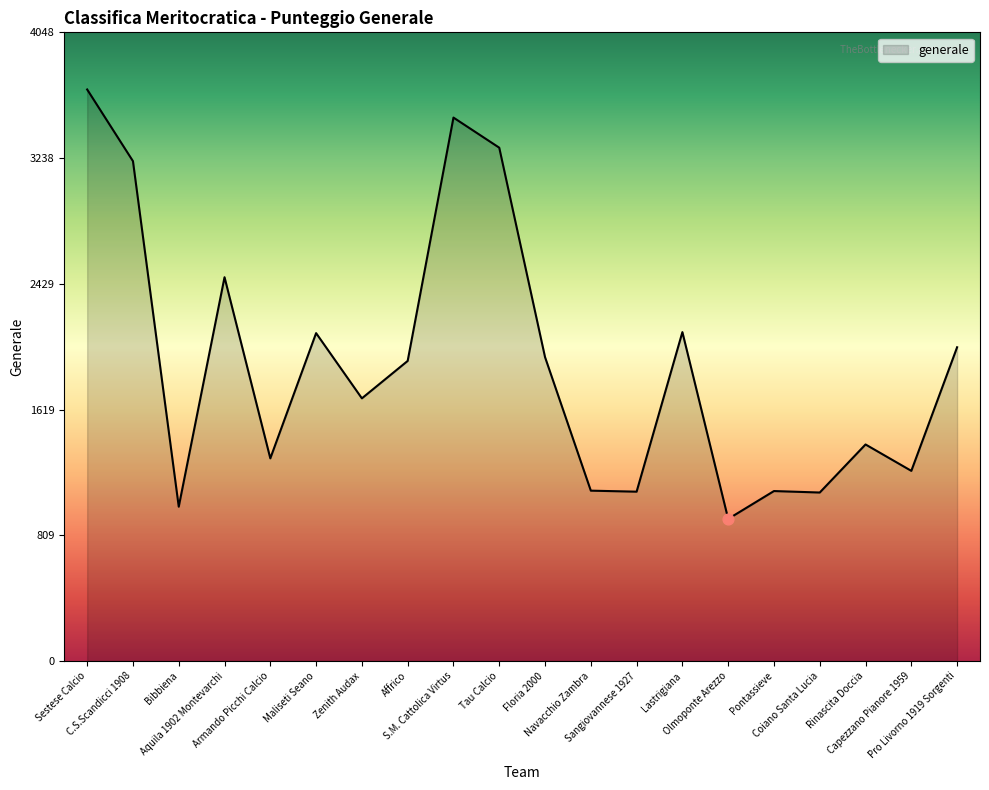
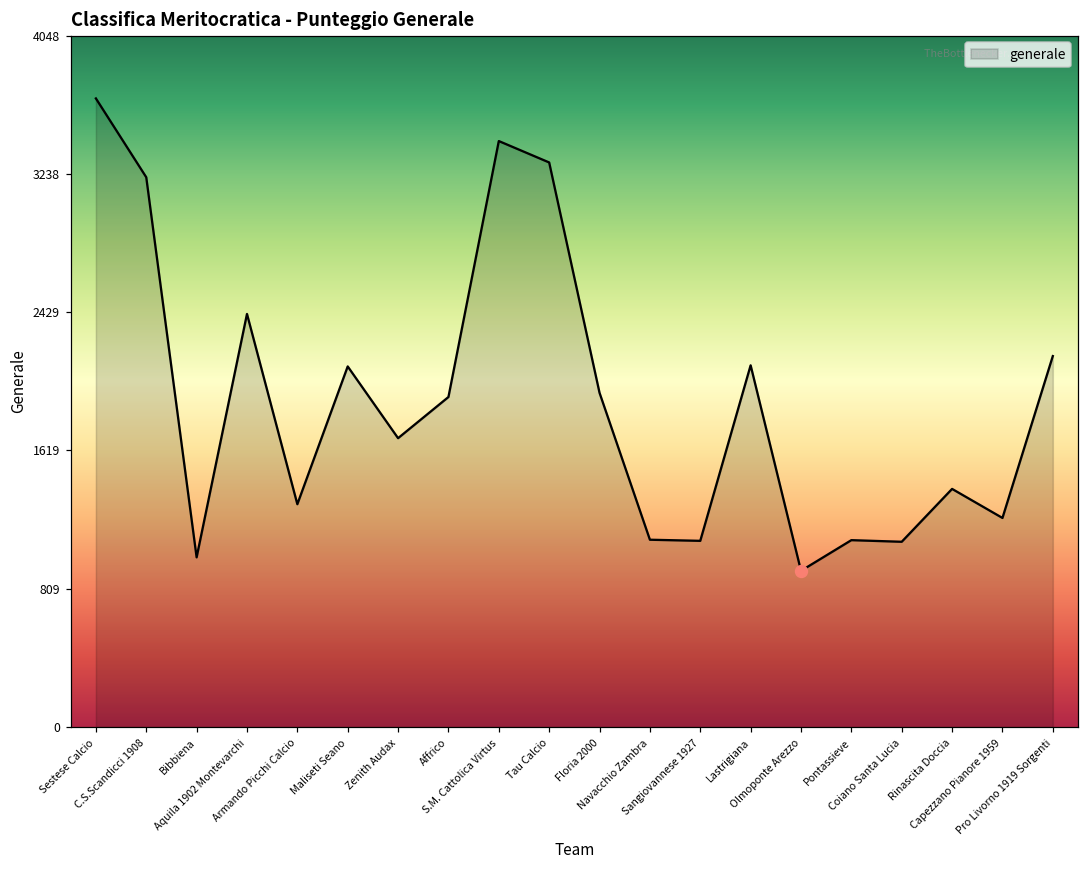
  {
    "generale": {
      "Sestese Calcio": 3680,
      "C.S.Scandicci 1908": 3220,
      "Bibbiena": 990,
-     "Aquila 1902 Montevarchi": 2470,
+     "Aquila 1902 Montevarchi": 2420,
      "Armando Picchi Calcio": 1310,
      "Maliseti Seano": 2110,
      "Zenith Audax": 1690,
      "Affrico": 1930,
-     "S.M. Cattolica Virtus": 3500,
+     "S.M. Cattolica Virtus": 3430,
      "Tau Calcio": 3310,
      "Floria 2000": 1960,
      "Navacchio Zambra": 1100,
      "Sangiovannese 1927": 1090,
      "Lastrigiana": 2120,
      "Pontassieve": 1090,
      "Coiano Santa Lucia": 1090,
      "Rinascita Doccia": 1390,
      "Capezzano Pianore 1959": 1220,
-     "Pro Livorno 1919 Sorgenti": 2020
+     "Pro Livorno 1919 Sorgenti": 2170
    }
  }
